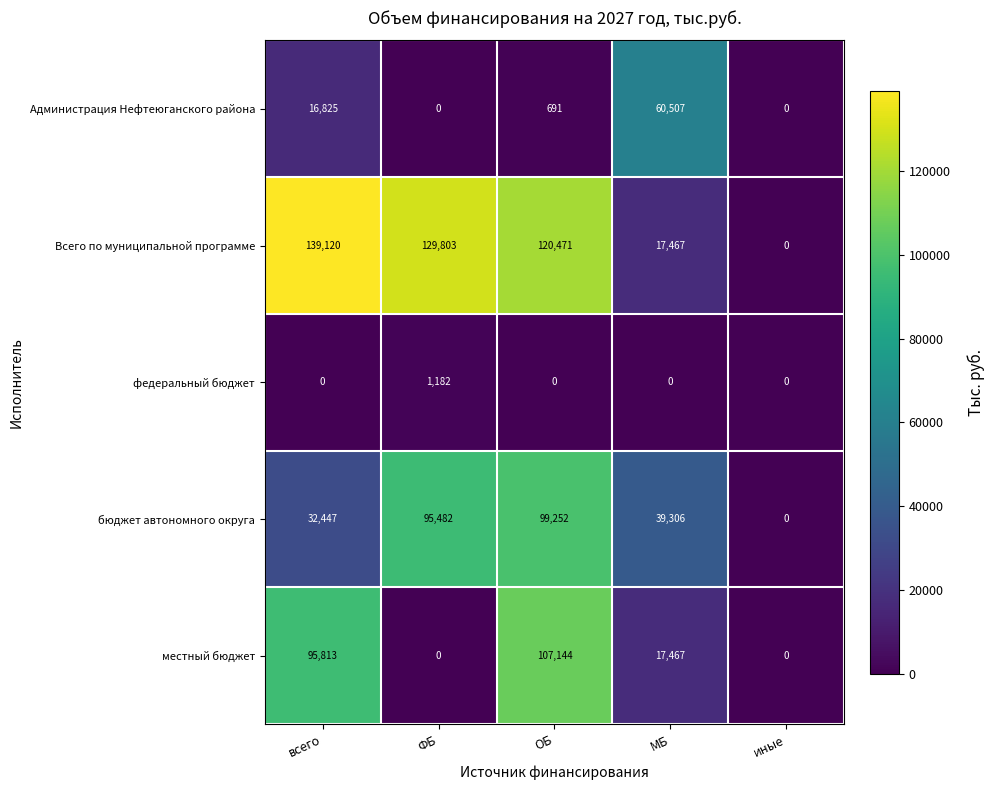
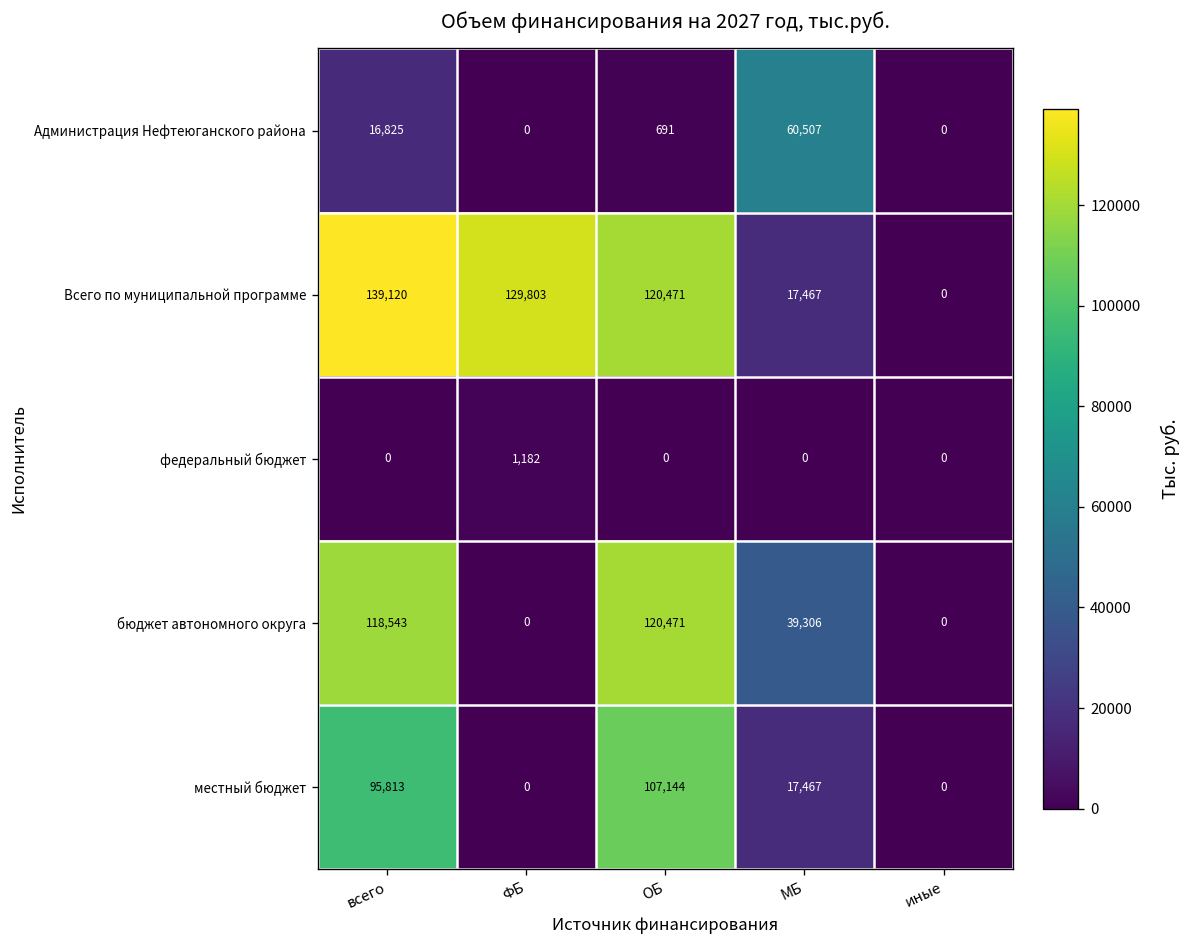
  {
    "Администрация Нефтеюганского района": {
      "всего": "16,825",
      "ФБ": "0",
      "ОБ": "691",
      "МБ": "60,507",
      "иные": "0"
    },
    "Всего по муниципальной программе": {
      "всего": "139,120",
      "ФБ": "129,803",
      "ОБ": "120,471",
      "МБ": "17,467",
      "иные": "0"
    },
    "федеральный бюджет": {
      "всего": "0",
      "ФБ": "1,182",
      "ОБ": "0",
      "МБ": "0",
      "иные": "0"
    },
    "бюджет автономного округа": {
-     "всего": "32,447",
-     "ФБ": "95,482",
-     "ОБ": "99,252",
+     "всего": "118,543",
+     "ФБ": "0",
+     "ОБ": "120,471",
      "МБ": "39,306",
      "иные": "0"
    },
    "местный бюджет": {
      "всего": "95,813",
      "ФБ": "0",
      "ОБ": "107,144",
      "МБ": "17,467",
      "иные": "0"
    }
  }
